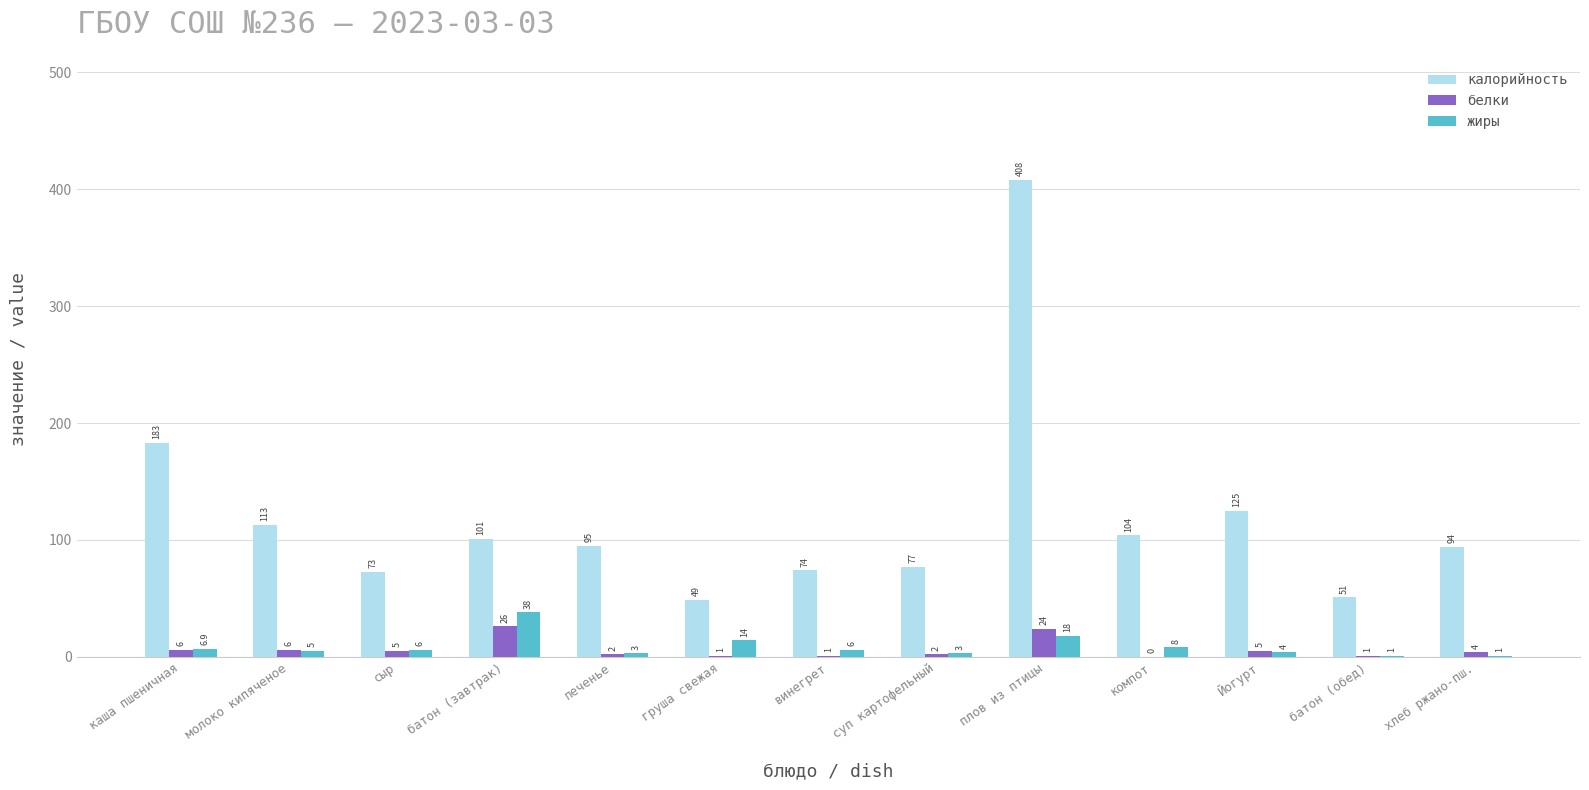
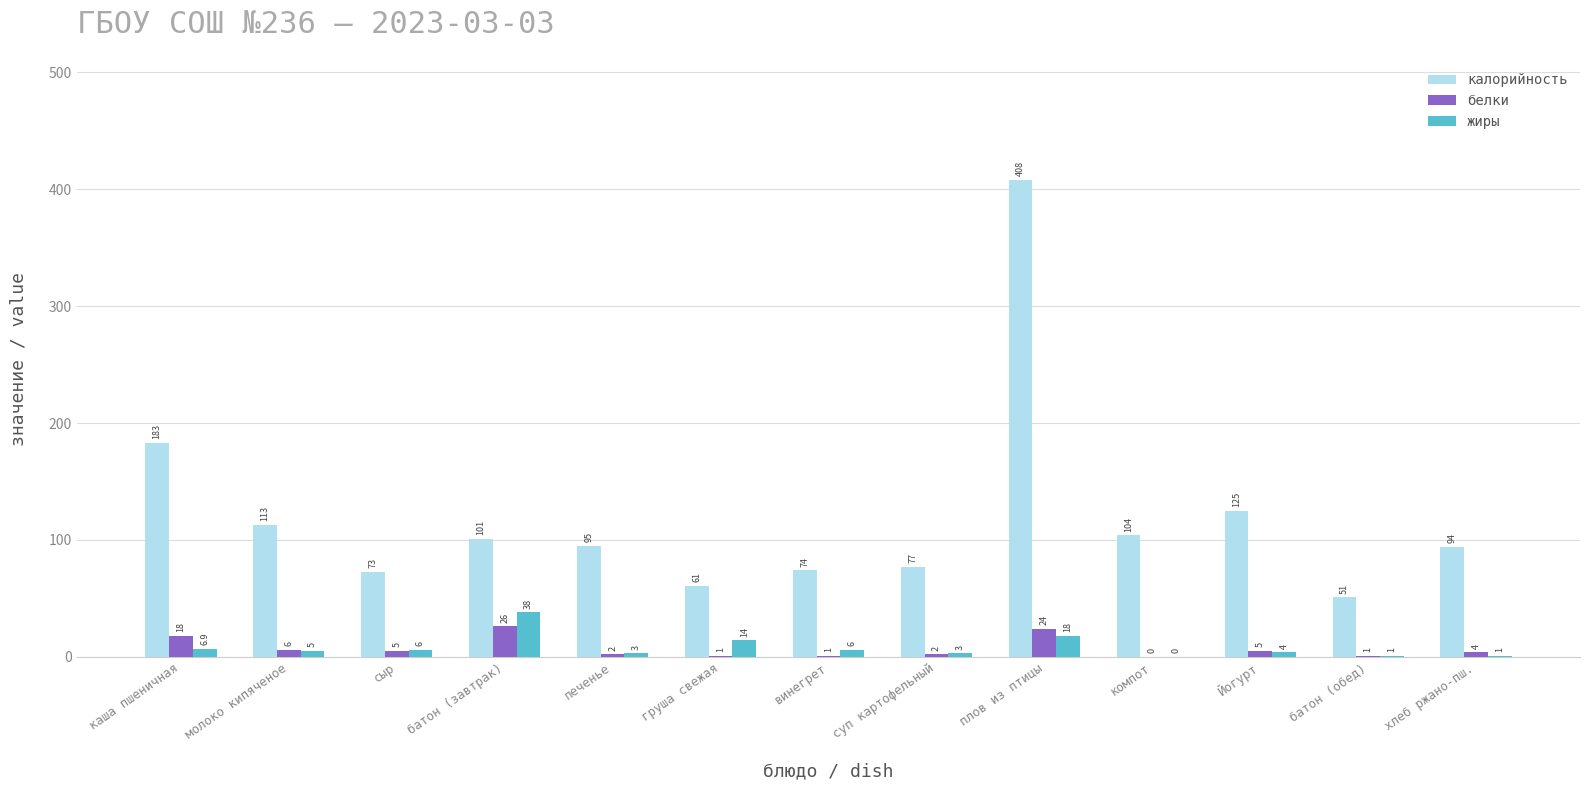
  {
    "калорийность": {
      "каша пшеничная": 183,
      "молоко кипяченое": 113,
      "сыр": 73,
      "батон (завтрак)": 101,
      "печенье": 95,
-     "груша свежая": 49,
+     "груша свежая": 61,
      "винегрет": 74,
      "суп картофельный": 77,
      "плов из птицы": 408,
      "компот": 104,
      "Йогурт": 125,
      "батон (обед)": 51,
      "хлеб ржано-пш.": 94
    },
    "белки": {
-     "каша пшеничная": 6,
+     "каша пшеничная": 18,
      "молоко кипяченое": 6,
      "сыр": 5,
      "батон (завтрак)": 26,
      "печенье": 2,
      "груша свежая": 1,
      "винегрет": 1,
      "суп картофельный": 2,
      "плов из птицы": 24,
      "компот": 0,
      "Йогурт": 5,
      "батон (обед)": 1,
      "хлеб ржано-пш.": 4
    },
    "жиры": {
      "каша пшеничная": 6.9,
      "молоко кипяченое": 5,
      "сыр": 6,
      "батон (завтрак)": 38,
      "печенье": 3,
      "груша свежая": 14,
      "винегрет": 6,
      "суп картофельный": 3,
      "плов из птицы": 18,
-     "компот": 8,
+     "компот": 0,
      "Йогурт": 4,
      "батон (обед)": 1,
      "хлеб ржано-пш.": 1
    }
  }
